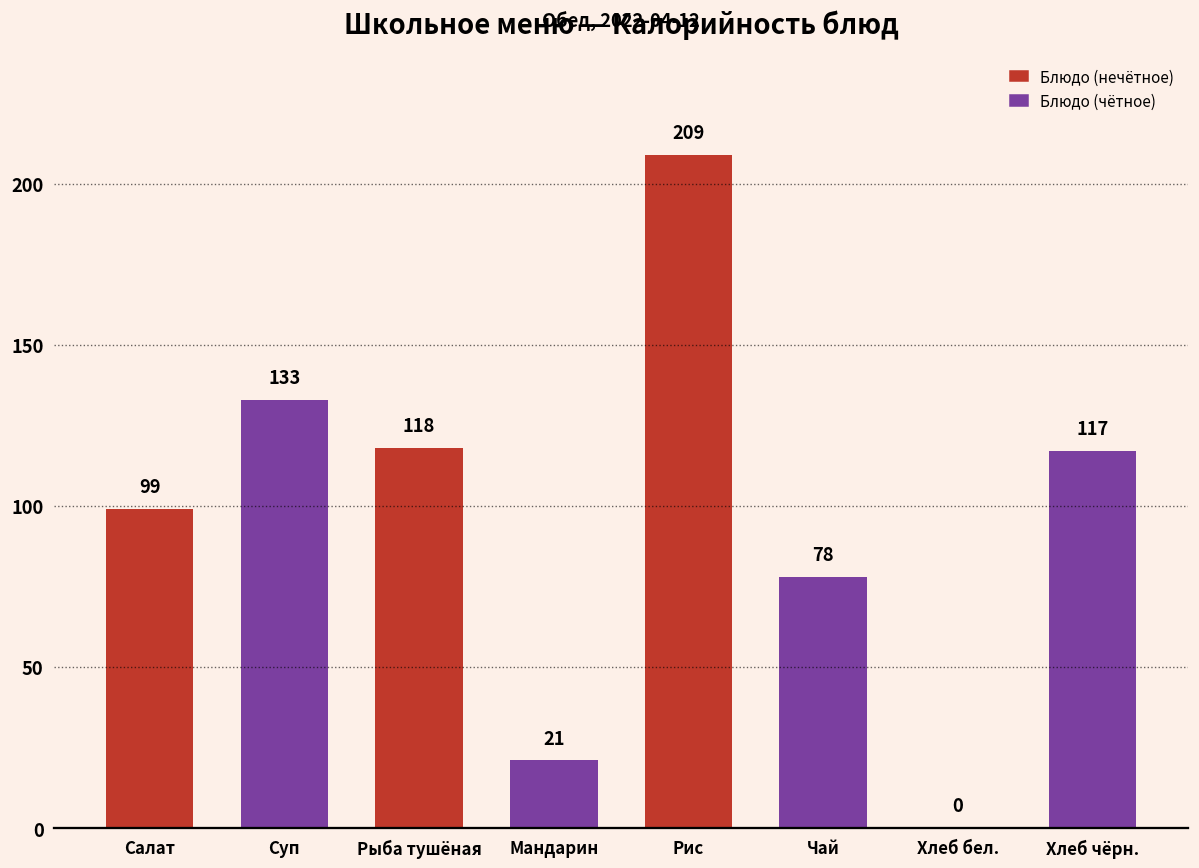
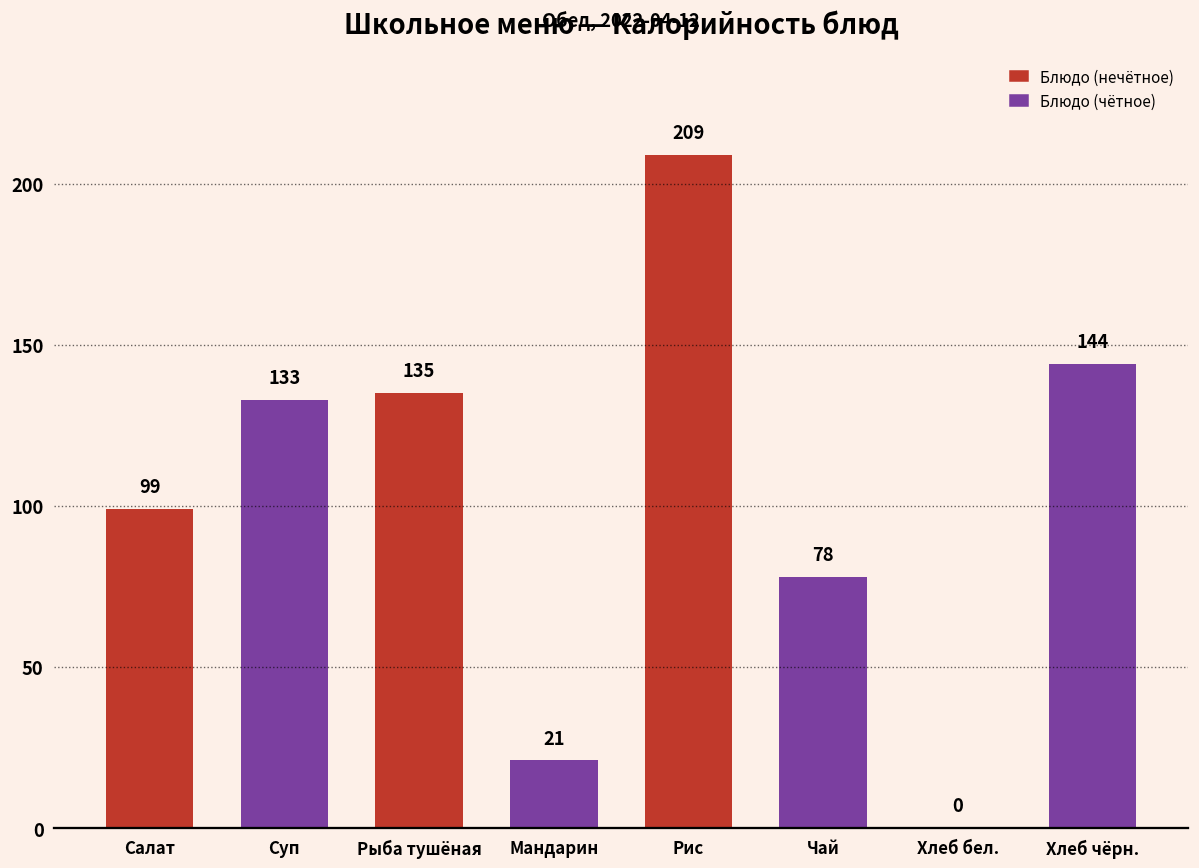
  {
    "Салат": 99,
    "Суп": 133,
-   "Рыба тушёная": 118,
+   "Рыба тушёная": 135,
    "Мандарин": 21,
    "Рис": 209,
    "Чай": 78,
    "Хлеб бел.": 0,
-   "Хлеб чёрн.": 117
+   "Хлеб чёрн.": 144
  }
